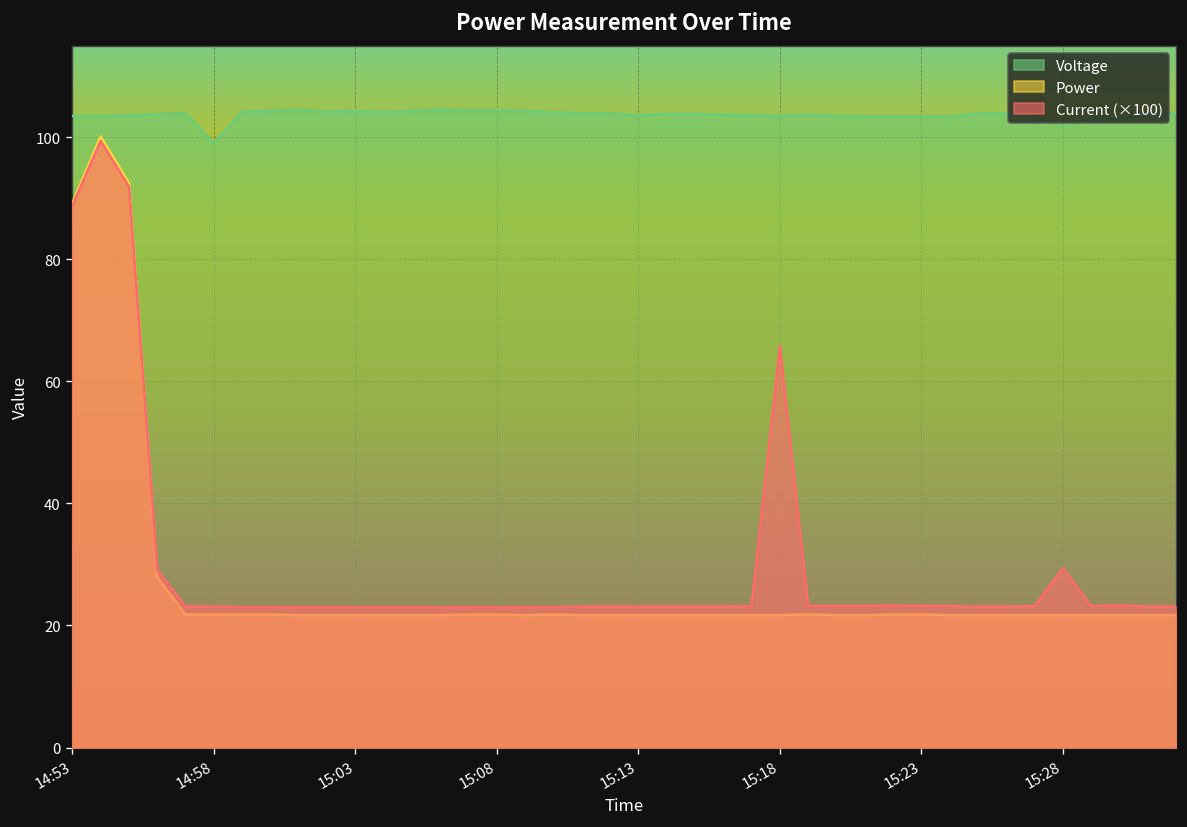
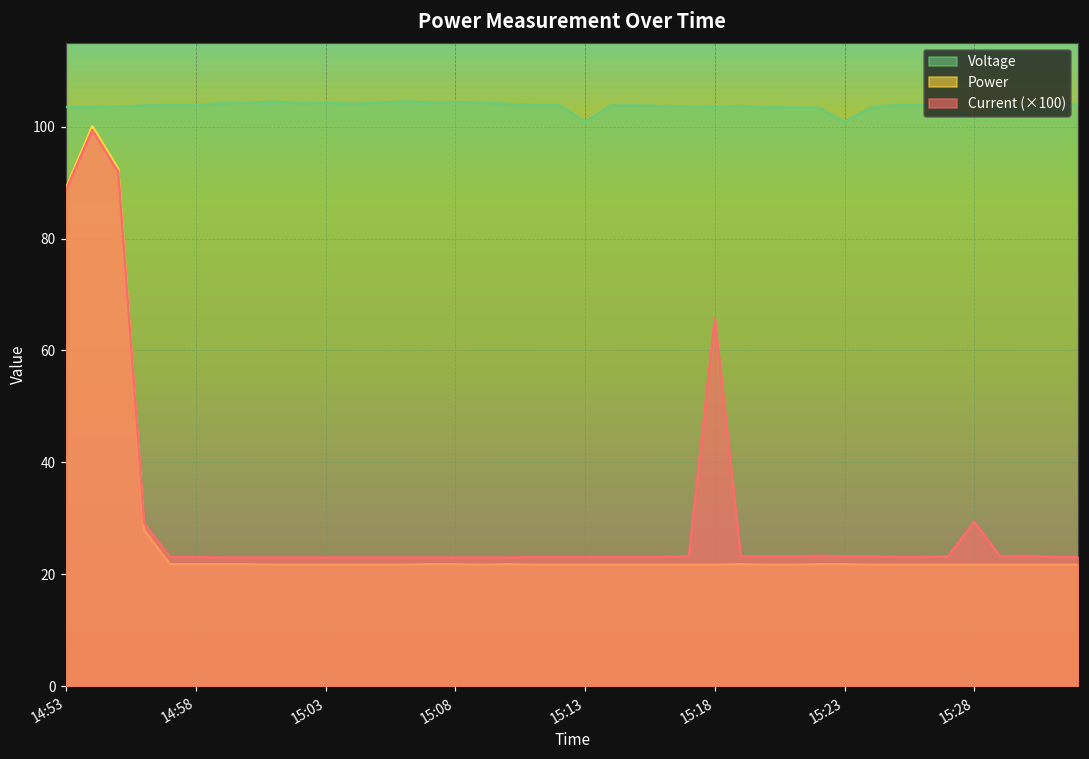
  {
    "Voltage": {
      "14:53": 104,
-     "14:58": 99,
+     "14:58": 104,
      "15:03": 104,
      "15:08": 104,
-     "15:13": 104,
+     "15:13": 101,
      "15:18": 104,
-     "15:23": 103
+     "15:23": 101
    },
    "Power": {
      "14:58": 22,
      "15:03": 22,
      "15:08": 22,
      "15:13": 22,
      "15:18": 22,
      "15:23": 22,
      "15:28": 22
    },
    "Current (×100)": {
      "14:58": 23,
      "15:03": 23,
      "15:08": 23,
      "15:13": 23,
      "15:18": 66,
      "15:23": 23,
      "15:28": 29
    }
  }
